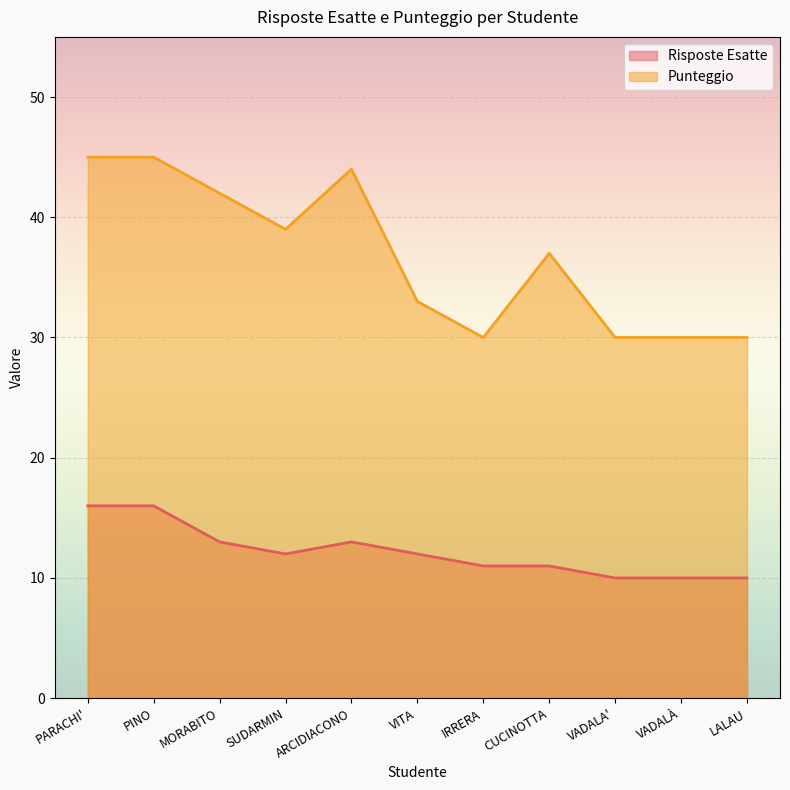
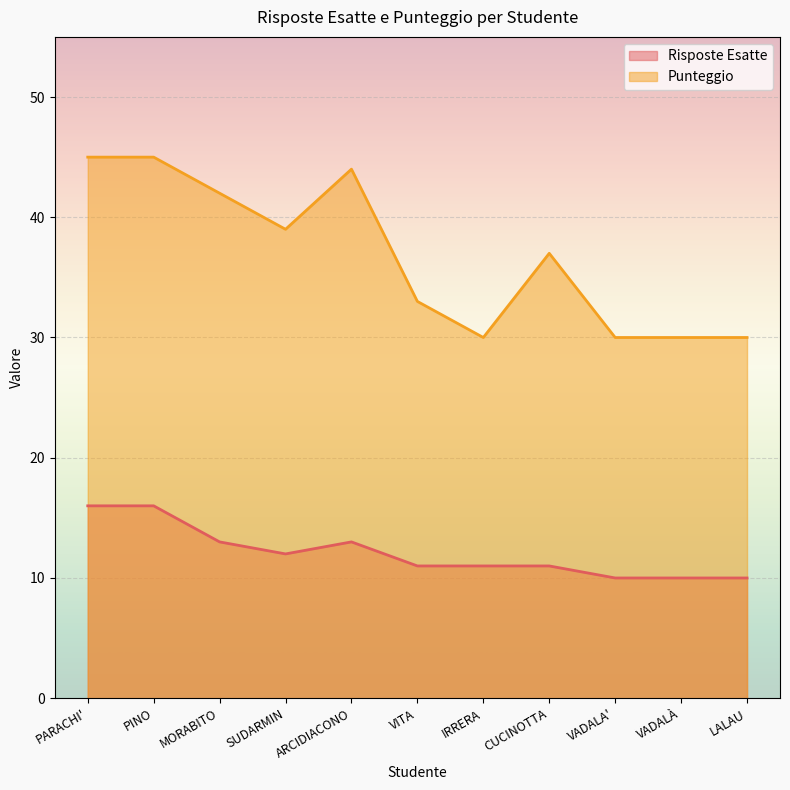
  {
    "Risposte Esatte": {
      "PARACHI'": 16,
      "PINO": 16,
      "MORABITO": 13,
      "SUDARMIN": 12,
      "ARCIDIACONO": 13,
-     "VITA": 12,
+     "VITA": 11,
      "IRRERA": 11,
      "CUCINOTTA": 11,
      "VADALA'": 10,
      "VADALÀ": 10,
      "LALAU": 10
    },
    "Punteggio": {
      "PARACHI'": 45,
      "PINO": 45,
      "MORABITO": 42,
      "SUDARMIN": 39,
      "ARCIDIACONO": 44,
      "VITA": 33,
      "IRRERA": 30,
      "CUCINOTTA": 37,
      "VADALA'": 30,
      "VADALÀ": 30,
      "LALAU": 30
    }
  }
